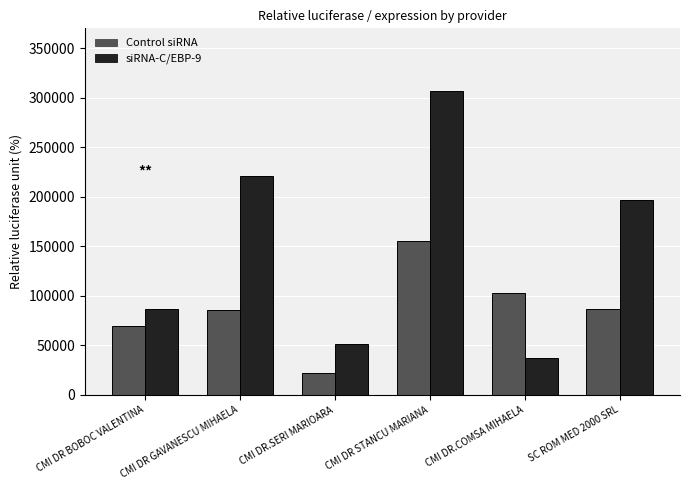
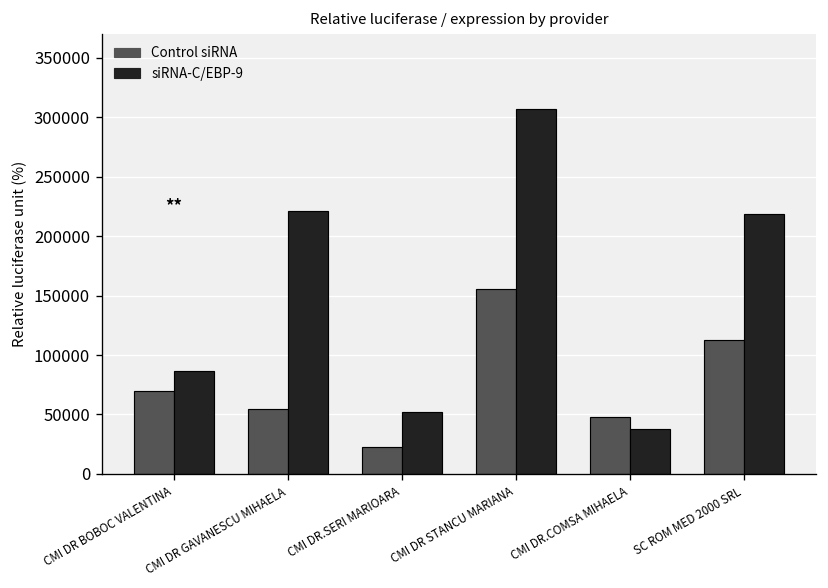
  {
    "Control siRNA": {
      "CMI DR BOBOC VALENTINA": 70000,
-     "CMI DR GAVANESCU MIHAELA": 90000,
+     "CMI DR GAVANESCU MIHAELA": 50000,
      "CMI DR.SERI MARIOARA": 20000,
      "CMI DR STANCU MARIANA": 160000,
-     "CMI DR.COMSA MIHAELA": 100000,
-     "SC ROM MED 2000 SRL": 90000
+     "CMI DR.COMSA MIHAELA": 50000,
+     "SC ROM MED 2000 SRL": 110000
    },
    "siRNA-C/EBP-9": {
      "CMI DR BOBOC VALENTINA": 90000,
      "CMI DR GAVANESCU MIHAELA": 220000,
      "CMI DR.SERI MARIOARA": 50000,
      "CMI DR STANCU MARIANA": 310000,
      "CMI DR.COMSA MIHAELA": 40000,
-     "SC ROM MED 2000 SRL": 200000
+     "SC ROM MED 2000 SRL": 220000
    }
  }
